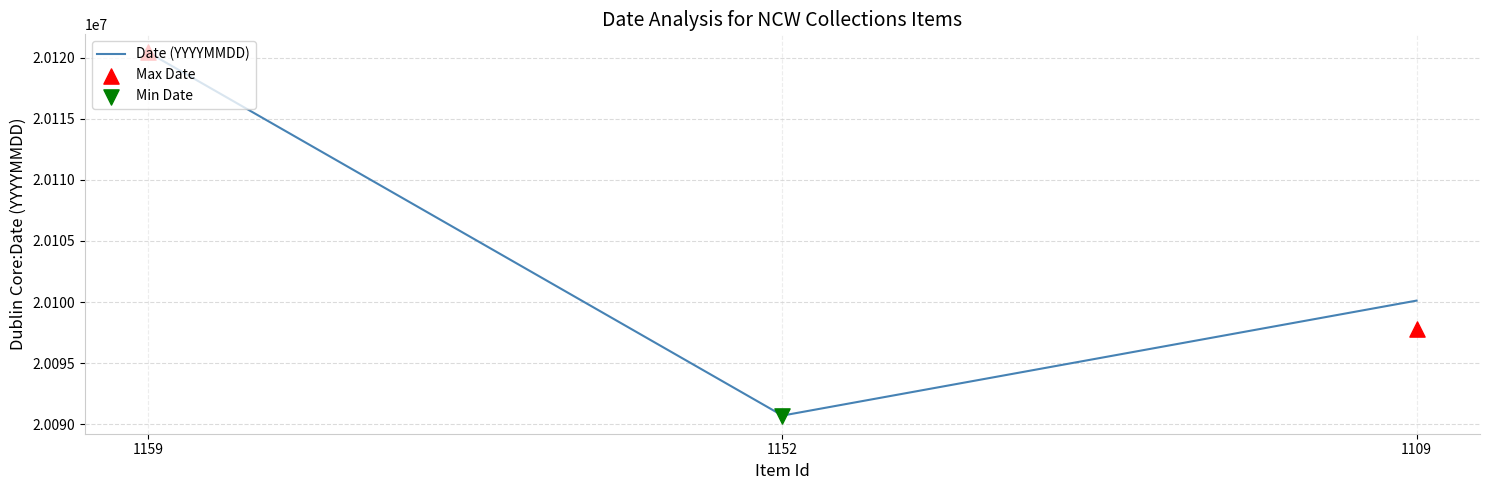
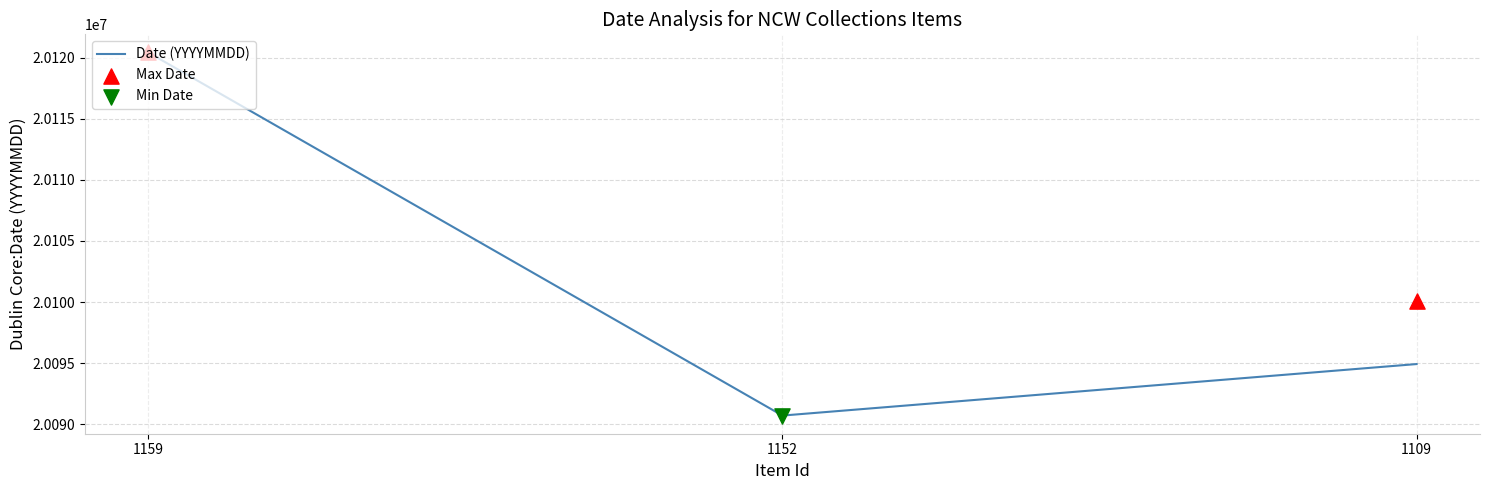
  {
    "Date (YYYYMMDD)": {
-     "1109": 20100100
+     "1109": 20094900
    },
    "Max Date": {
-     "1109": 20097800
+     "1109": 20100100
    }
  }
